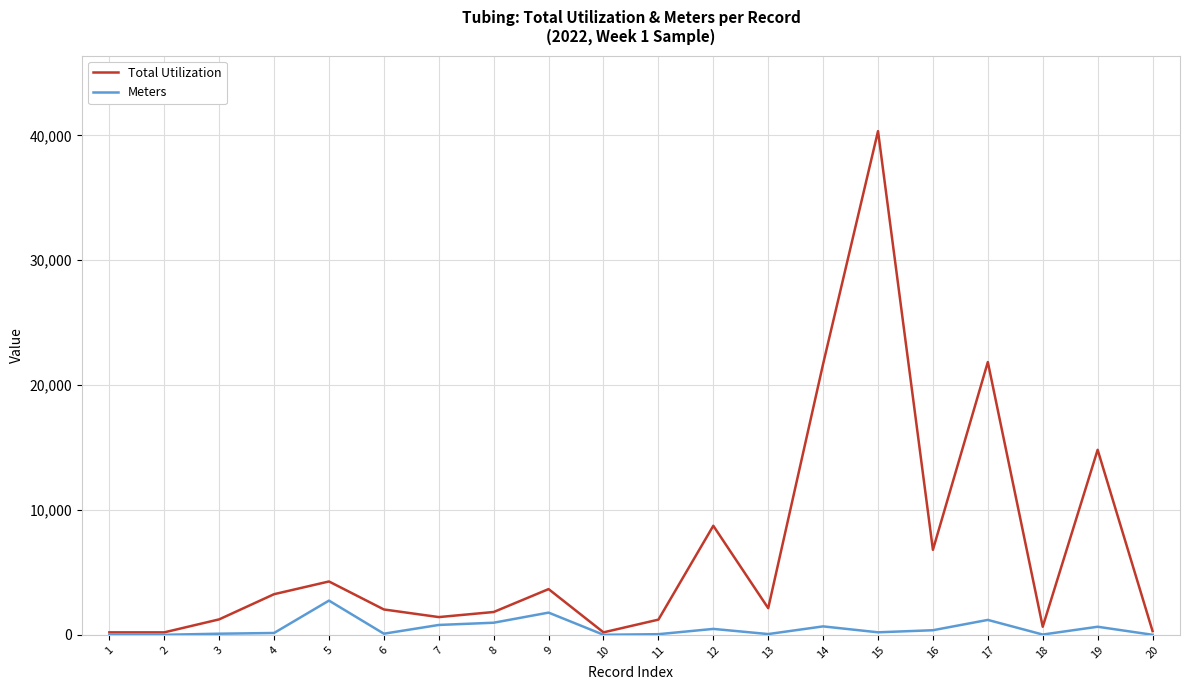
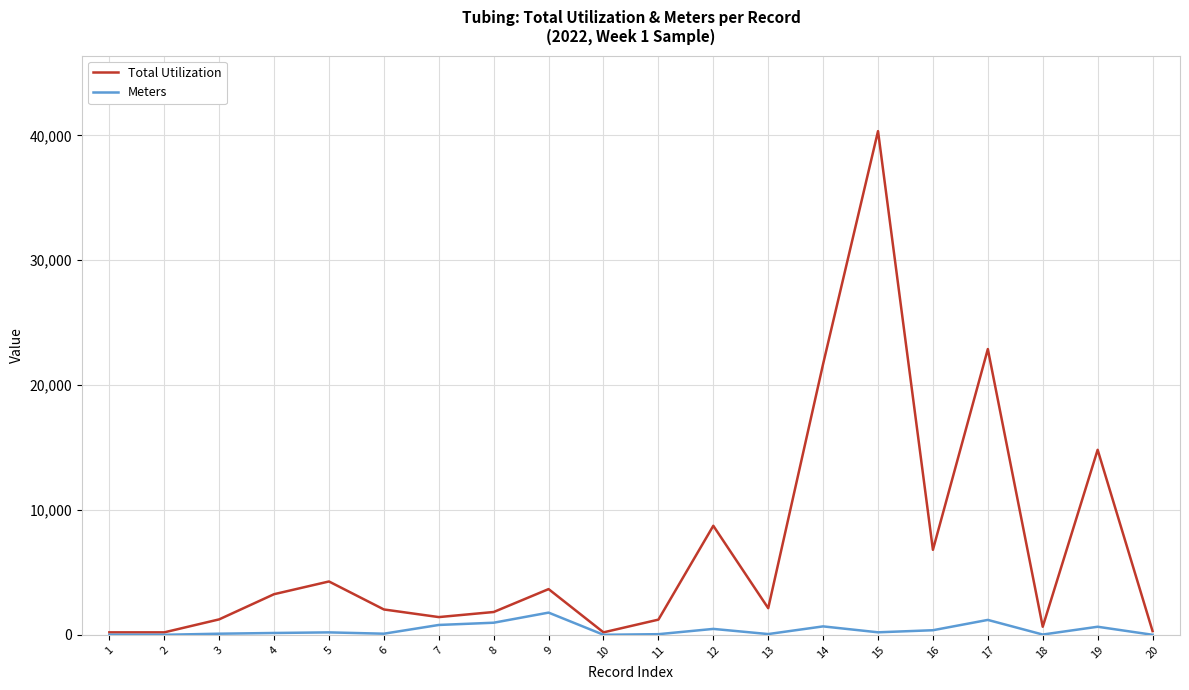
  {
    "Total Utilization": {
      "3": "1,200",
      "4": "3,300",
      "5": "4,300",
      "6": "2,000",
      "7": "1,400",
      "8": "1,800",
      "9": "3,700",
      "11": "1,200",
      "12": "8,700",
      "13": "2,100",
      "14": "21,700",
      "15": "40,300",
      "16": "6,800",
-     "17": "21,800",
+     "17": "22,900",
      "18": "700",
      "19": "14,800",
      "20": "300"
    },
    "Meters": {
      "3": "100",
      "4": "200",
-     "5": "2,700",
+     "5": "200",
      "6": "100",
      "7": "800",
      "8": "1,000",
      "9": "1,800",
      "11": "100",
      "12": "500",
      "13": "100",
      "14": "700",
      "15": "200",
      "16": "400",
      "17": "1,200",
      "18": "0",
      "19": "700",
      "20": "0"
    }
  }
